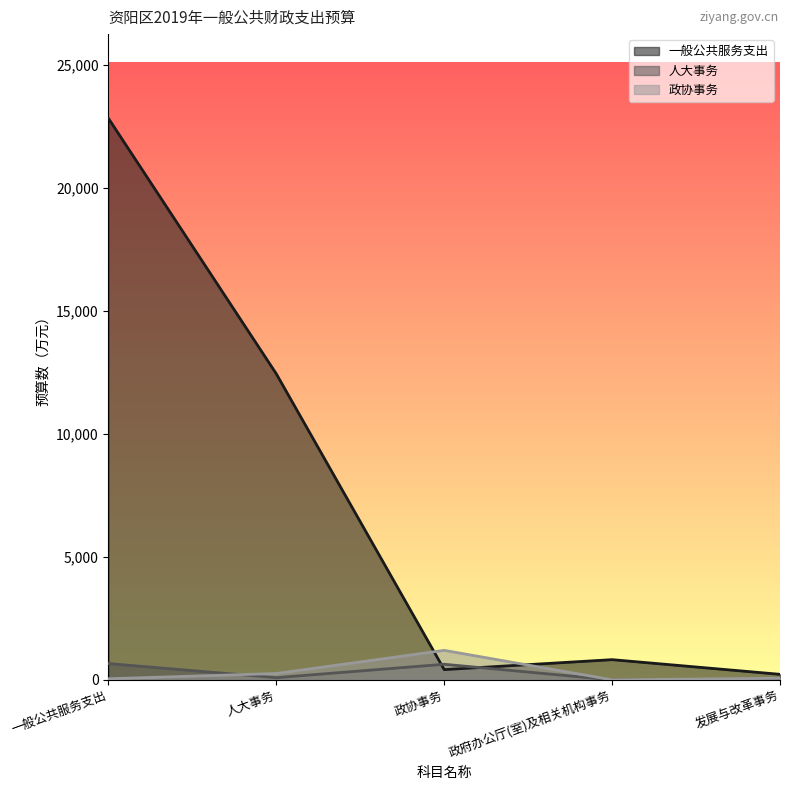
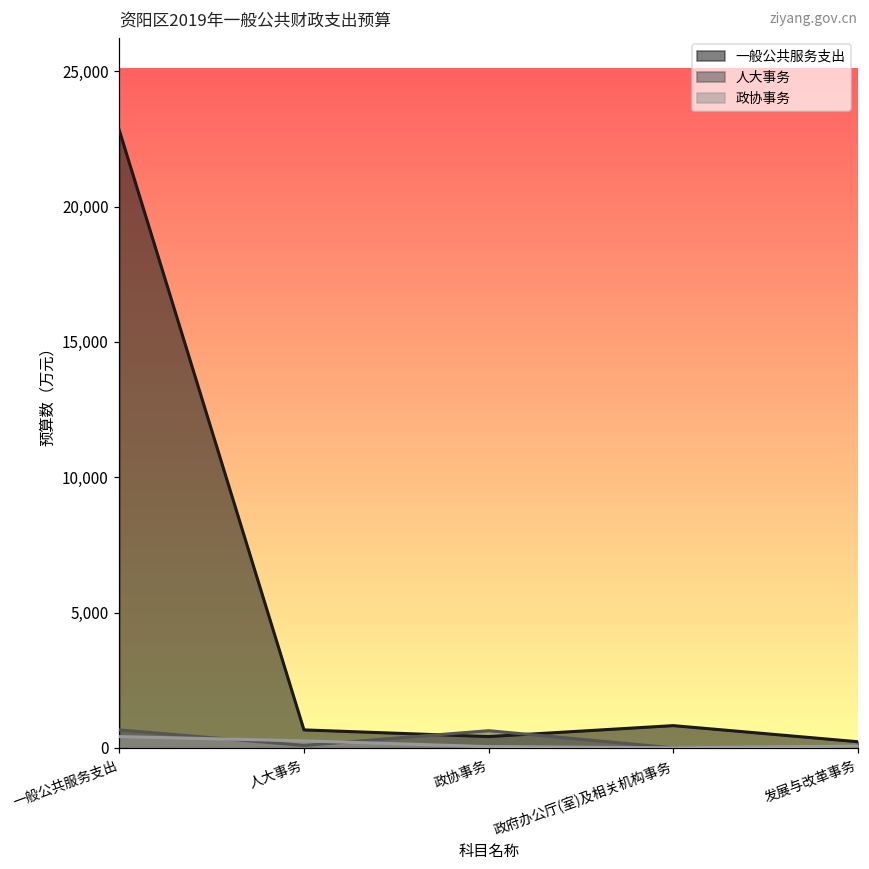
  {
    "一般公共服务支出": {
      "一般公共服务支出": "22,800",
-     "人大事务": "12,400",
+     "人大事务": "700",
      "政协事务": "400",
      "政府办公厅(室)及相关机构事务": "800",
      "发展与改革事务": "200"
    },
    "人大事务": {
      "一般公共服务支出": "700",
      "人大事务": "100",
      "政协事务": "600"
    },
    "政协事务": {
-     "一般公共服务支出": "0",
+     "一般公共服务支出": "400",
      "人大事务": "300",
-     "政协事务": "1,200"
+     "政协事务": "0"
    }
  }
